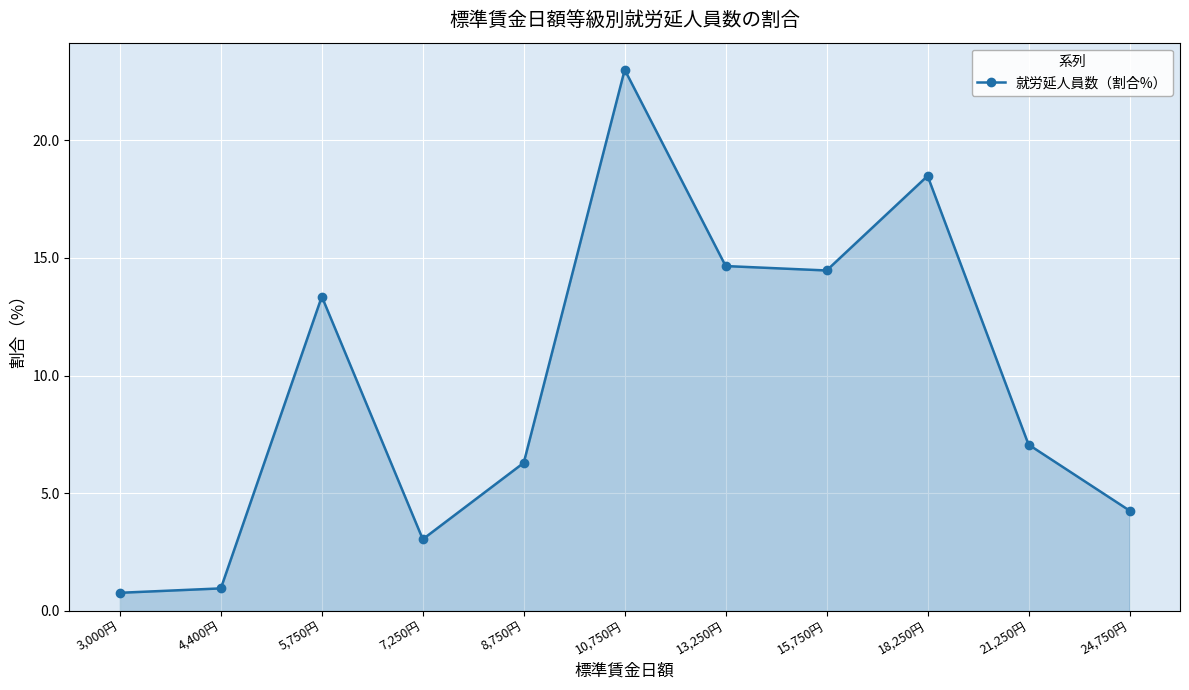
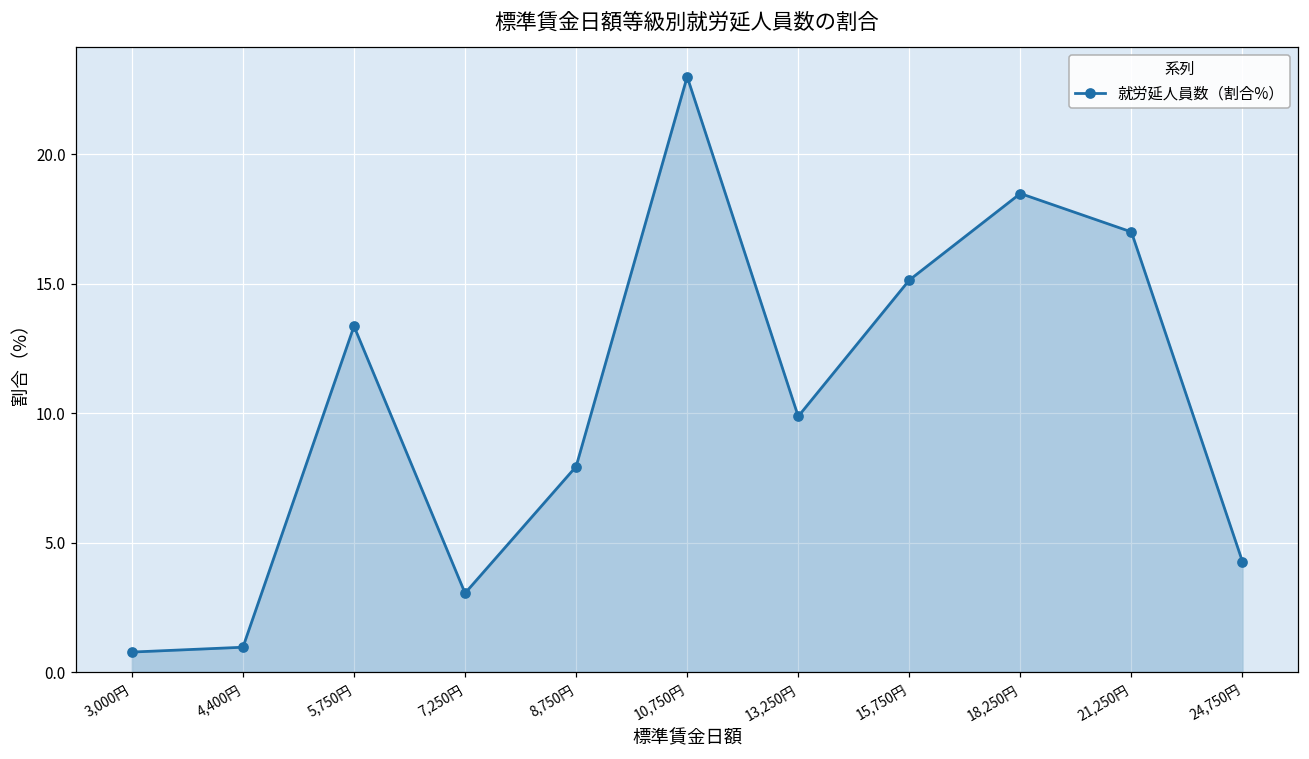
  {
    "3,000円": 0.8,
    "4,400円": 1.0,
    "5,750円": 13.4,
    "7,250円": 3.0,
-   "8,750円": 6.3,
+   "8,750円": 7.9,
    "10,750円": 23.0,
-   "13,250円": 14.7,
-   "15,750円": 14.5,
+   "13,250円": 9.9,
+   "15,750円": 15.1,
    "18,250円": 18.5,
-   "21,250円": 7.1,
+   "21,250円": 17.0,
    "24,750円": 4.3
  }
